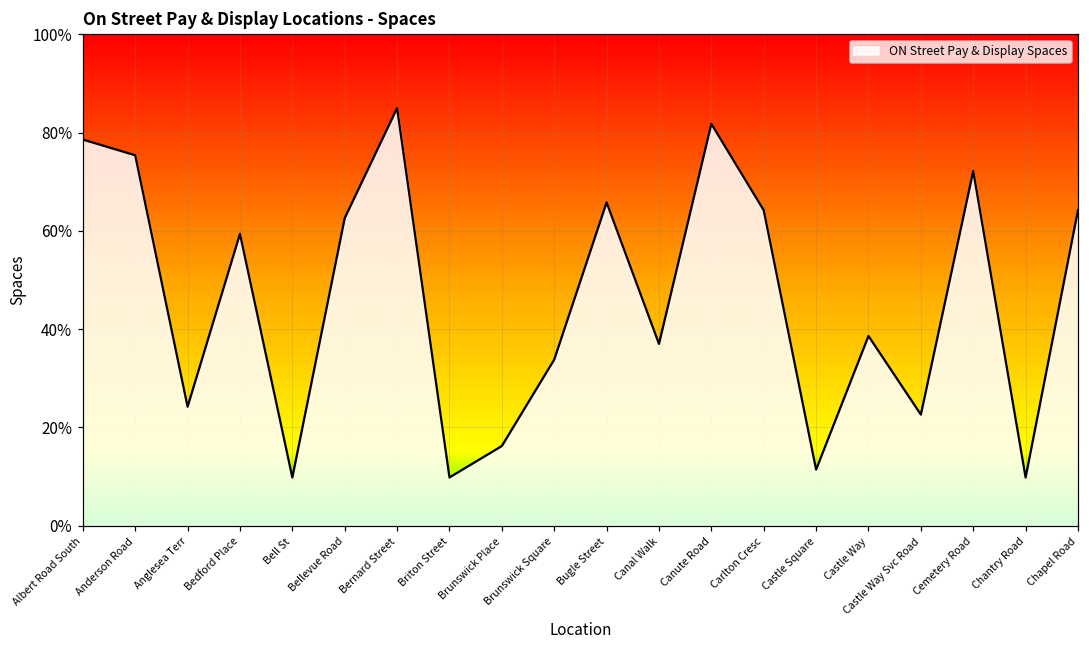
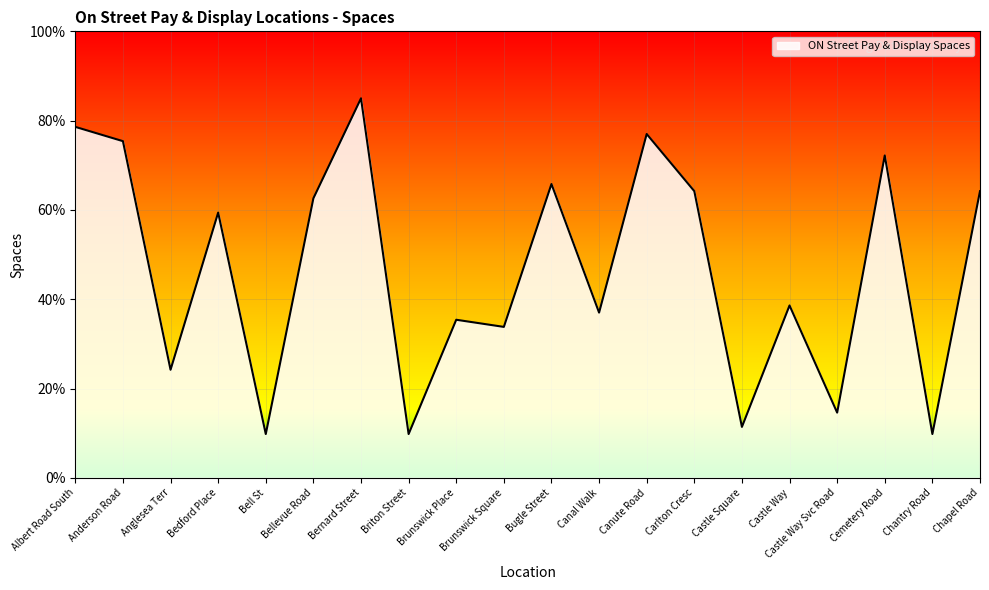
  {
    "Albert Road South": "79%",
    "Anderson Road": "75%",
    "Anglesea Terr": "24%",
    "Bedford Place": "59%",
    "Bell St": "10%",
    "Bellevue Road": "63%",
    "Bernard Street": "85%",
    "Briton Street": "10%",
-   "Brunswick Place": "16%",
+   "Brunswick Place": "35%",
    "Brunswick Square": "34%",
    "Bugle Street": "66%",
    "Canal Walk": "37%",
-   "Canute Road": "82%",
+   "Canute Road": "77%",
    "Carlton Cresc": "64%",
    "Castle Square": "11%",
    "Castle Way": "39%",
-   "Castle Way Svc Road": "23%",
+   "Castle Way Svc Road": "15%",
    "Cemetery Road": "72%",
    "Chantry Road": "10%",
    "Chapel Road": "64%"
  }
